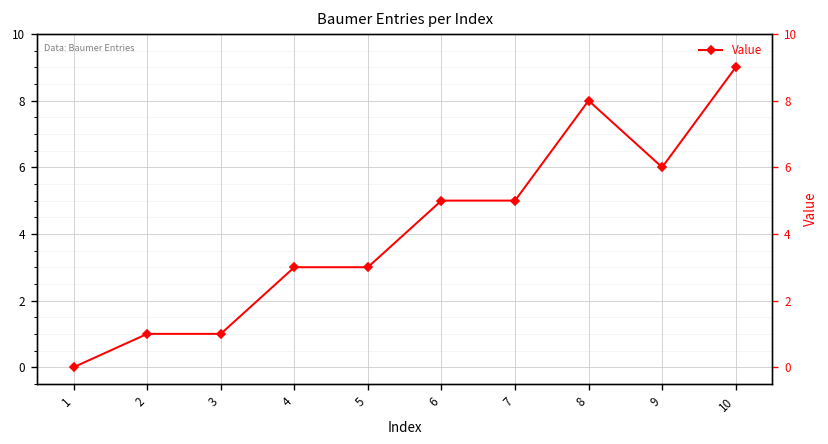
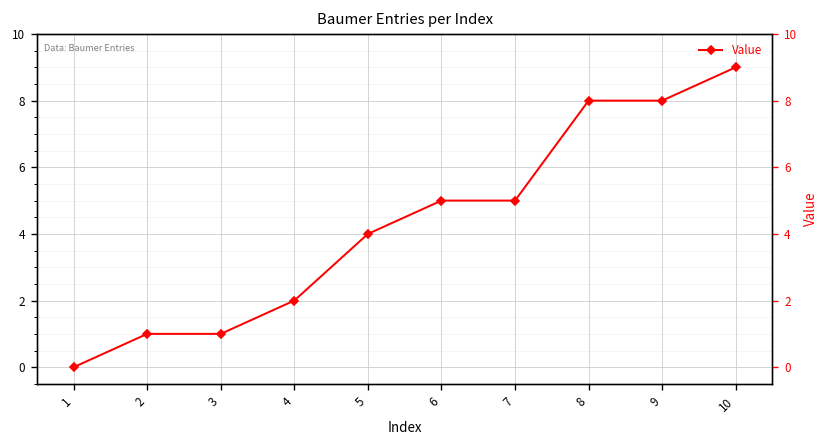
  {
    "1": 0,
    "2": 1,
    "3": 1,
-   "4": 3,
-   "5": 3,
+   "4": 2,
+   "5": 4,
    "6": 5,
    "7": 5,
    "8": 8,
-   "9": 6,
+   "9": 8,
    "10": 9
  }
